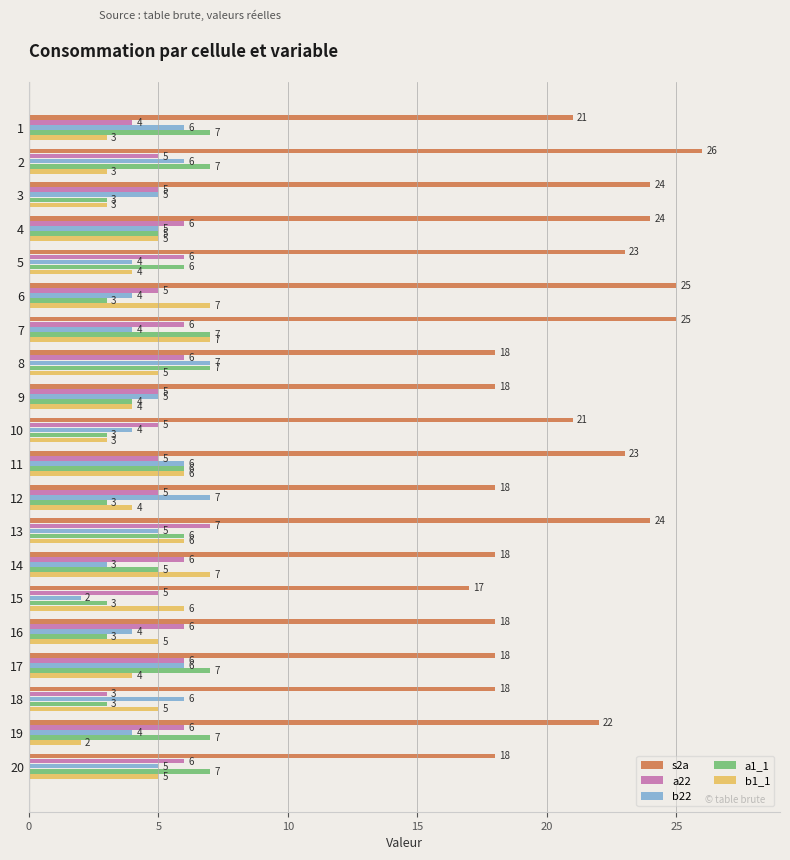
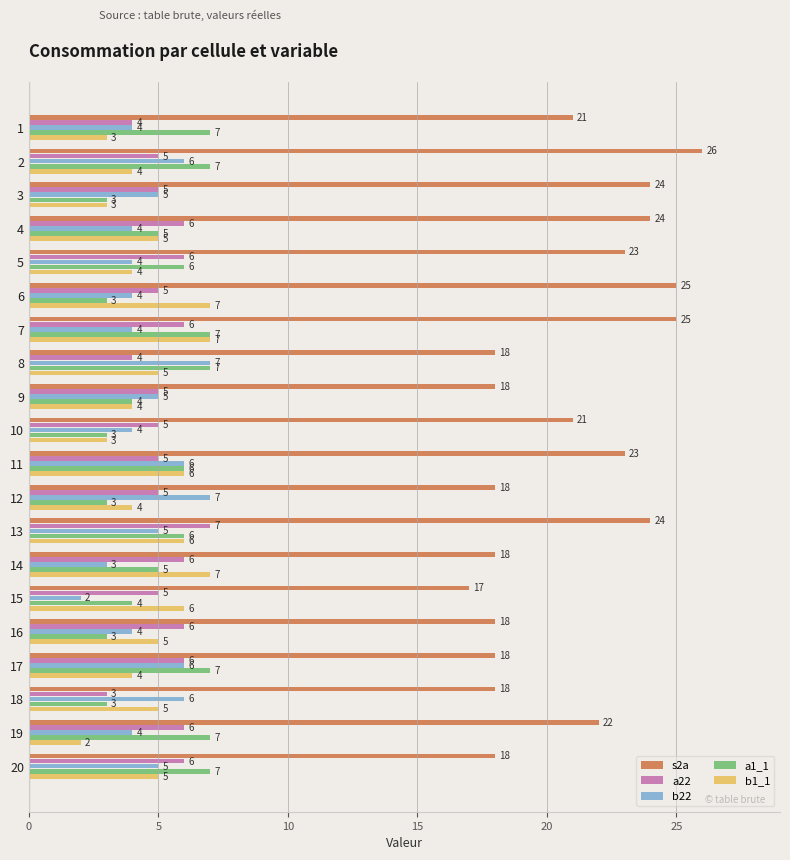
  {
    "s2a": {
      "1": 21,
      "2": 26,
      "3": 24,
      "4": 24,
      "5": 23,
      "6": 25,
      "7": 25,
      "8": 18,
      "9": 18,
      "10": 21,
      "11": 23,
      "12": 18,
      "13": 24,
      "14": 18,
      "15": 17,
      "16": 18,
      "17": 18,
      "18": 18,
      "19": 22,
      "20": 18
    },
    "a22": {
      "2": 5,
      "4": 6,
      "5": 6,
      "6": 5,
      "7": 6,
-     "8": 6,
+     "8": 4,
      "10": 5,
      "11": 5,
      "12": 5,
      "13": 7,
      "14": 6,
      "15": 5,
      "16": 6,
      "18": 3,
      "19": 6,
      "20": 6
    },
    "b22": {
-     "1": 6,
+     "1": 4,
      "2": 6,
-     "4": 5,
+     "4": 4,
      "5": 4,
      "6": 4,
      "7": 4,
      "10": 4,
      "12": 7,
      "13": 5,
      "14": 3,
      "15": 2,
      "16": 4,
      "18": 6,
      "19": 4,
      "20": 5
    },
    "a1_1": {
      "1": 7,
      "2": 7,
      "5": 6,
      "6": 3,
      "12": 3,
      "14": 5,
-     "15": 3,
+     "15": 4,
      "16": 3,
      "17": 7,
      "18": 3,
      "19": 7,
      "20": 7
    },
    "b1_1": {
      "1": 3,
-     "2": 3,
+     "2": 4,
      "5": 4,
      "6": 7,
      "8": 5,
      "12": 4,
      "14": 7,
      "15": 6,
      "16": 5,
      "17": 4,
      "18": 5,
      "19": 2,
      "20": 5
    }
  }
